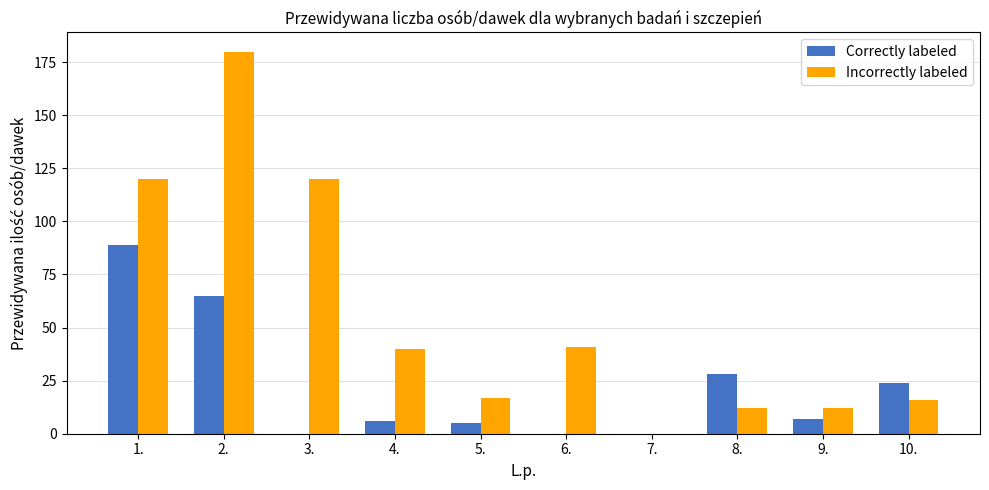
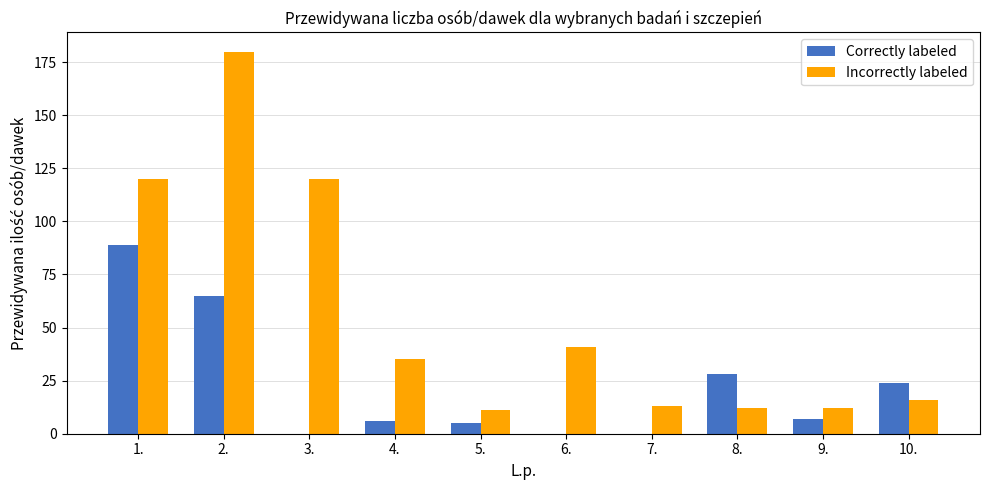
  {
    "Correctly labeled": {
      "1.": 89,
      "2.": 65,
      "3.": 0,
      "4.": 6,
      "5.": 5,
      "6.": 0,
      "7.": 0,
      "8.": 28,
      "9.": 7,
      "10.": 24
    },
    "Incorrectly labeled": {
      "1.": 120,
      "2.": 180,
      "3.": 120,
-     "4.": 40,
-     "5.": 17,
+     "4.": 35,
+     "5.": 11,
      "6.": 41,
-     "7.": 0,
+     "7.": 13,
      "8.": 12,
      "9.": 12,
      "10.": 16
    }
  }
